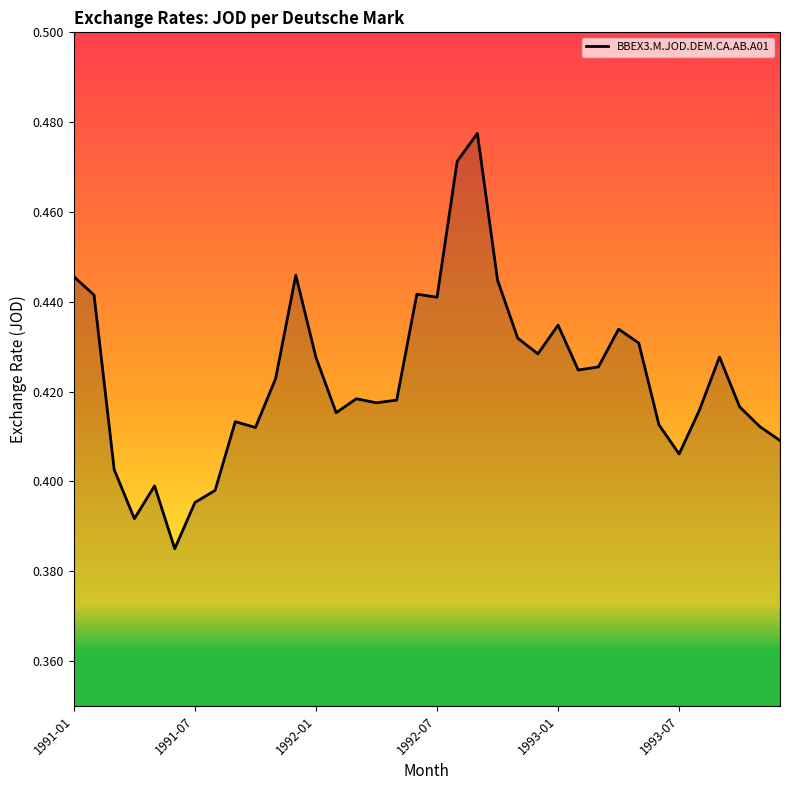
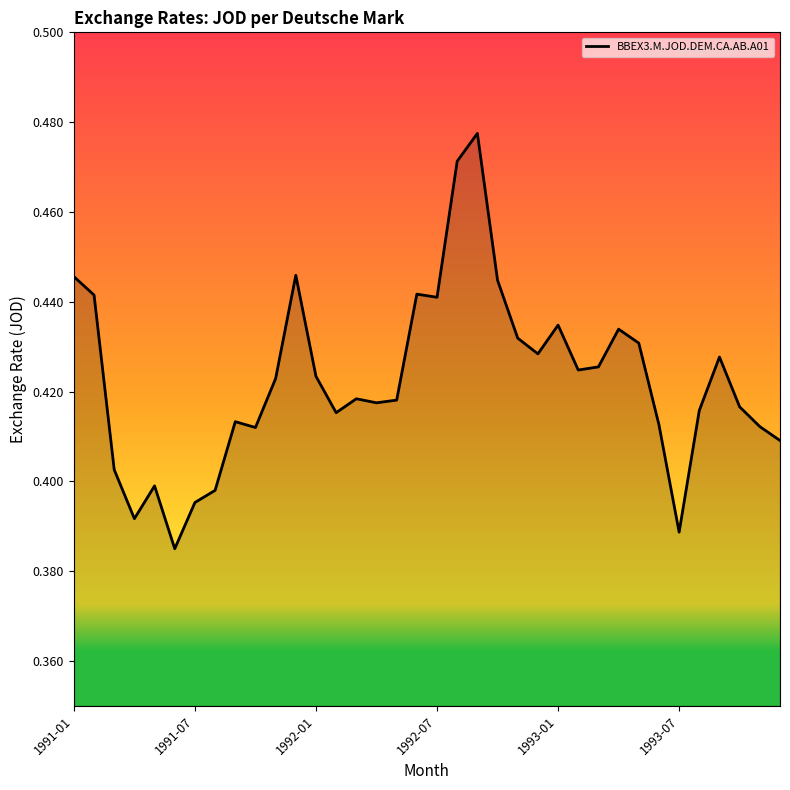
  {
    "1991-01": 0.446,
    "1991-07": 0.395,
-   "1992-01": 0.428,
+   "1992-01": 0.423,
    "1992-07": 0.441,
    "1993-01": 0.435,
-   "1993-07": 0.406
+   "1993-07": 0.389
  }
